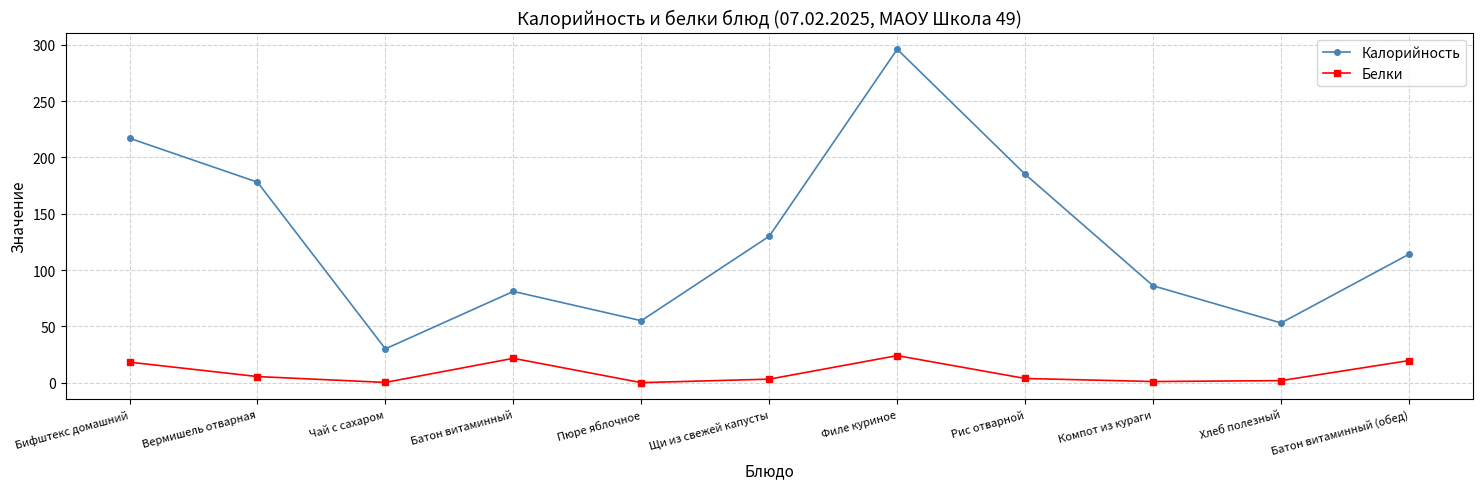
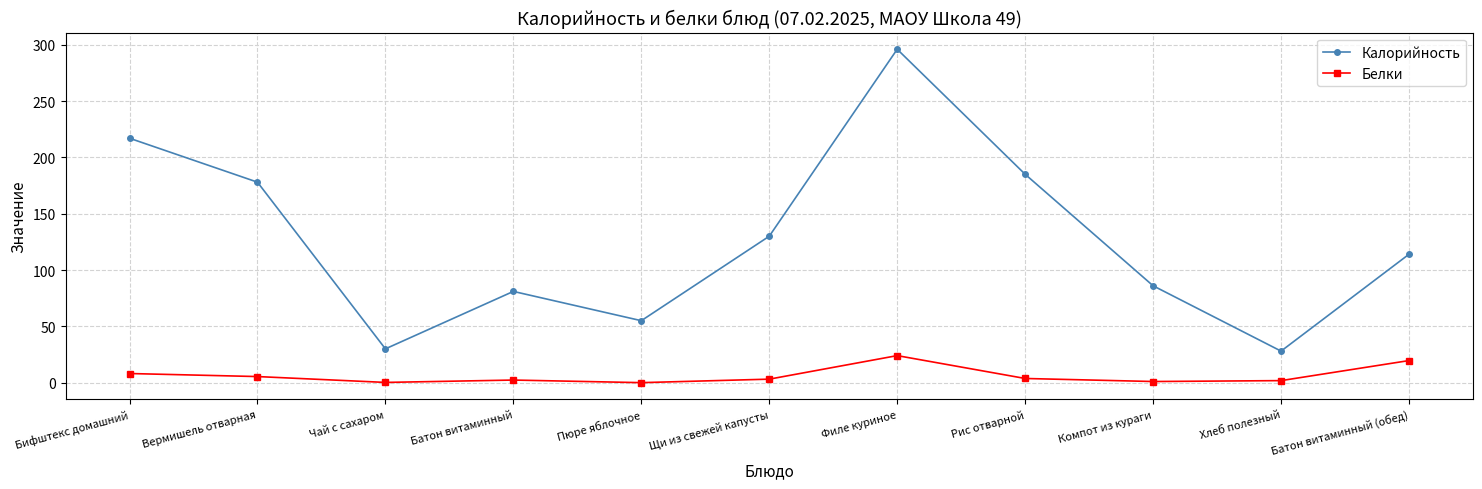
  {
    "Калорийность": {
      "Бифштекс домашний": 217,
      "Вермишель отварная": 178,
      "Чай с сахаром": 30,
      "Батон витаминный": 81,
      "Пюре яблочное": 55,
      "Щи из свежей капусты": 130,
      "Филе куриное": 296,
      "Рис отварной": 185,
      "Компот из кураги": 86,
-     "Хлеб полезный": 53,
+     "Хлеб полезный": 28,
      "Батон витаминный (обед)": 114
    },
    "Белки": {
-     "Бифштекс домашний": 18,
+     "Бифштекс домашний": 8,
      "Вермишель отварная": 5,
      "Чай с сахаром": 0,
-     "Батон витаминный": 22,
+     "Батон витаминный": 2,
      "Пюре яблочное": 0,
      "Щи из свежей капусты": 3,
      "Филе куриное": 24,
      "Рис отварной": 4,
      "Компот из кураги": 1,
      "Хлеб полезный": 2,
      "Батон витаминный (обед)": 20
    }
  }
